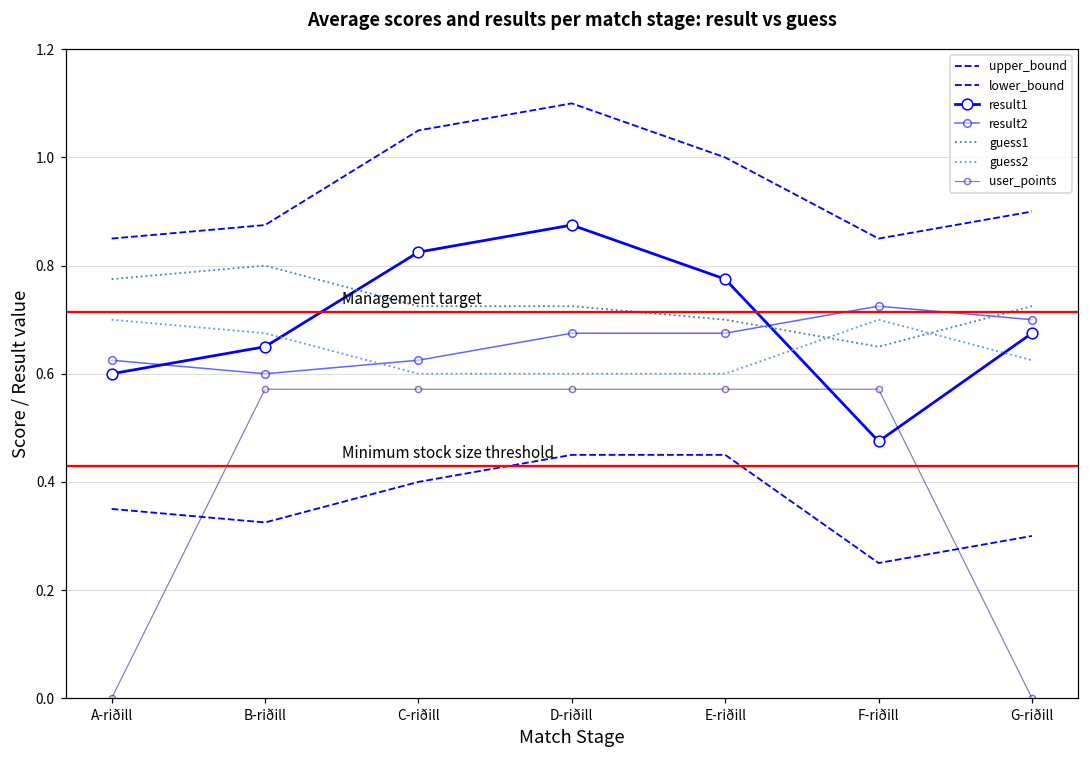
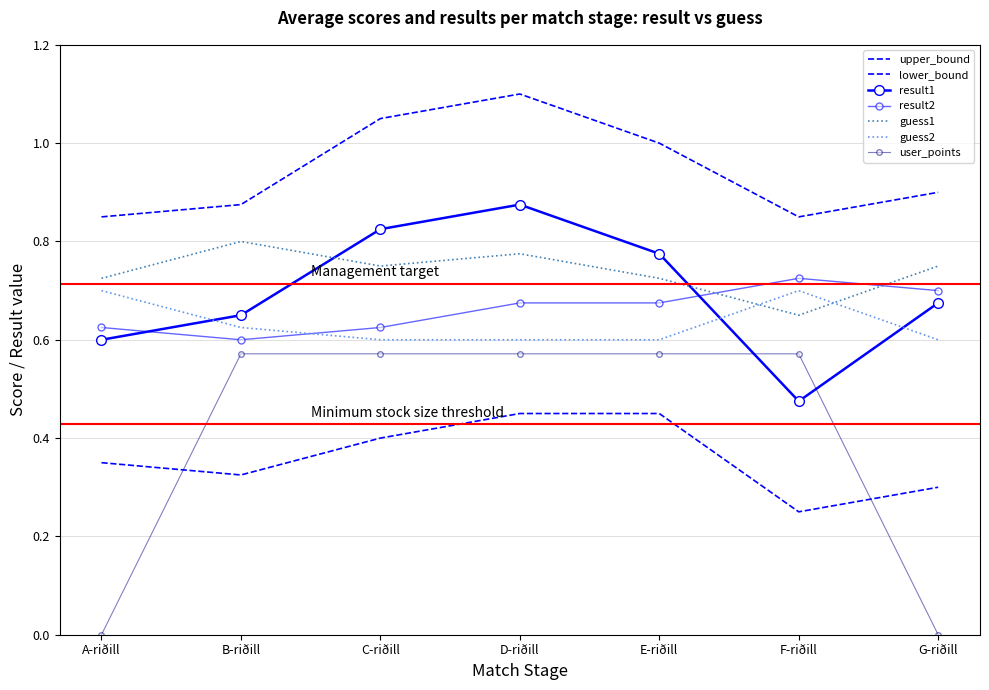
  {
    "guess1": {
-     "A-riðill": 0.78,
+     "A-riðill": 0.73,
      "B-riðill": 0.80,
-     "C-riðill": 0.73,
-     "D-riðill": 0.73,
-     "E-riðill": 0.70,
+     "C-riðill": 0.75,
+     "D-riðill": 0.78,
+     "E-riðill": 0.73,
      "F-riðill": 0.65,
-     "G-riðill": 0.73
+     "G-riðill": 0.75
    },
    "guess2": {
      "A-riðill": 0.70,
-     "B-riðill": 0.68,
+     "B-riðill": 0.63,
      "C-riðill": 0.60,
      "D-riðill": 0.60,
      "E-riðill": 0.60,
      "F-riðill": 0.70,
-     "G-riðill": 0.63
+     "G-riðill": 0.60
    },
    "user_points": {
      "A-riðill": 0.00,
      "B-riðill": 0.57,
      "C-riðill": 0.57,
      "D-riðill": 0.57,
      "E-riðill": 0.57,
      "F-riðill": 0.57,
      "G-riðill": 0.00
    }
  }
